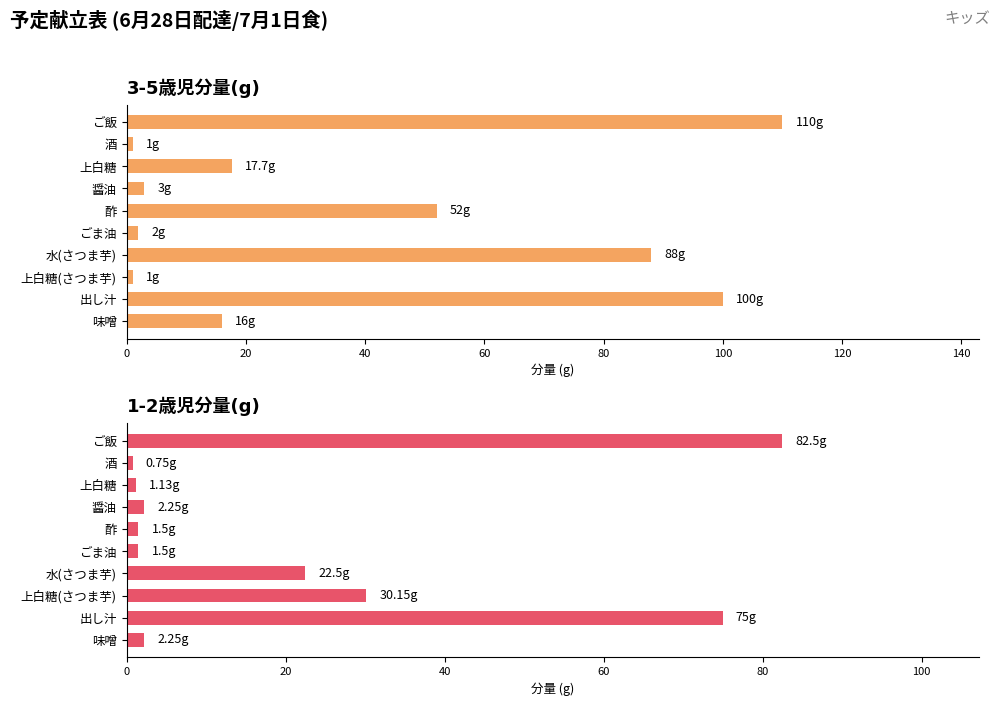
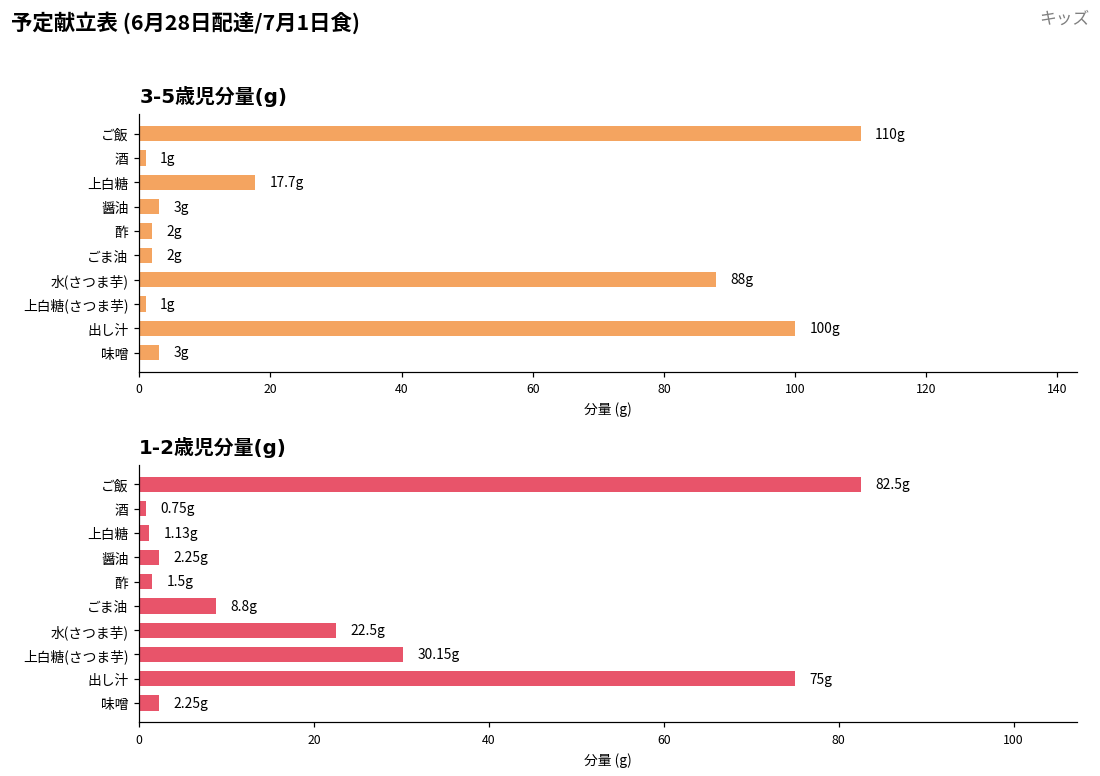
  {
    "3-5歳児分量(g)": {
      "ご飯": "110g",
      "酒": "1g",
      "上白糖": "17.7g",
      "醤油": "3g",
-     "酢": "52g",
+     "酢": "2g",
      "ごま油": "2g",
      "水(さつま芋)": "88g",
      "上白糖(さつま芋)": "1g",
      "出し汁": "100g",
-     "味噌": "16g"
+     "味噌": "3g"
    },
    "1-2歳児分量(g)": {
      "ご飯": "82.5g",
      "酒": "0.75g",
      "上白糖": "1.13g",
      "醤油": "2.25g",
      "酢": "1.5g",
-     "ごま油": "1.5g",
+     "ごま油": "8.8g",
      "水(さつま芋)": "22.5g",
      "上白糖(さつま芋)": "30.15g",
      "出し汁": "75g",
      "味噌": "2.25g"
    }
  }
